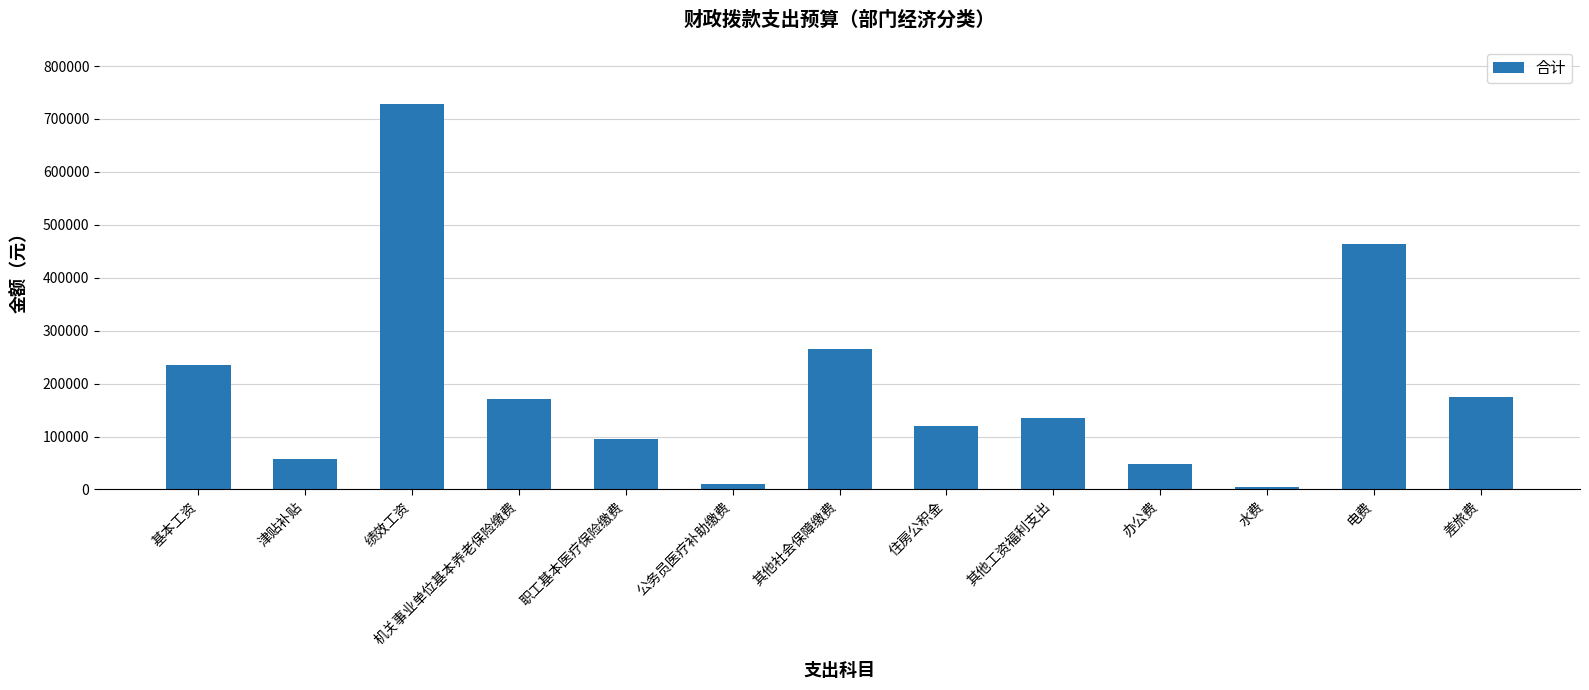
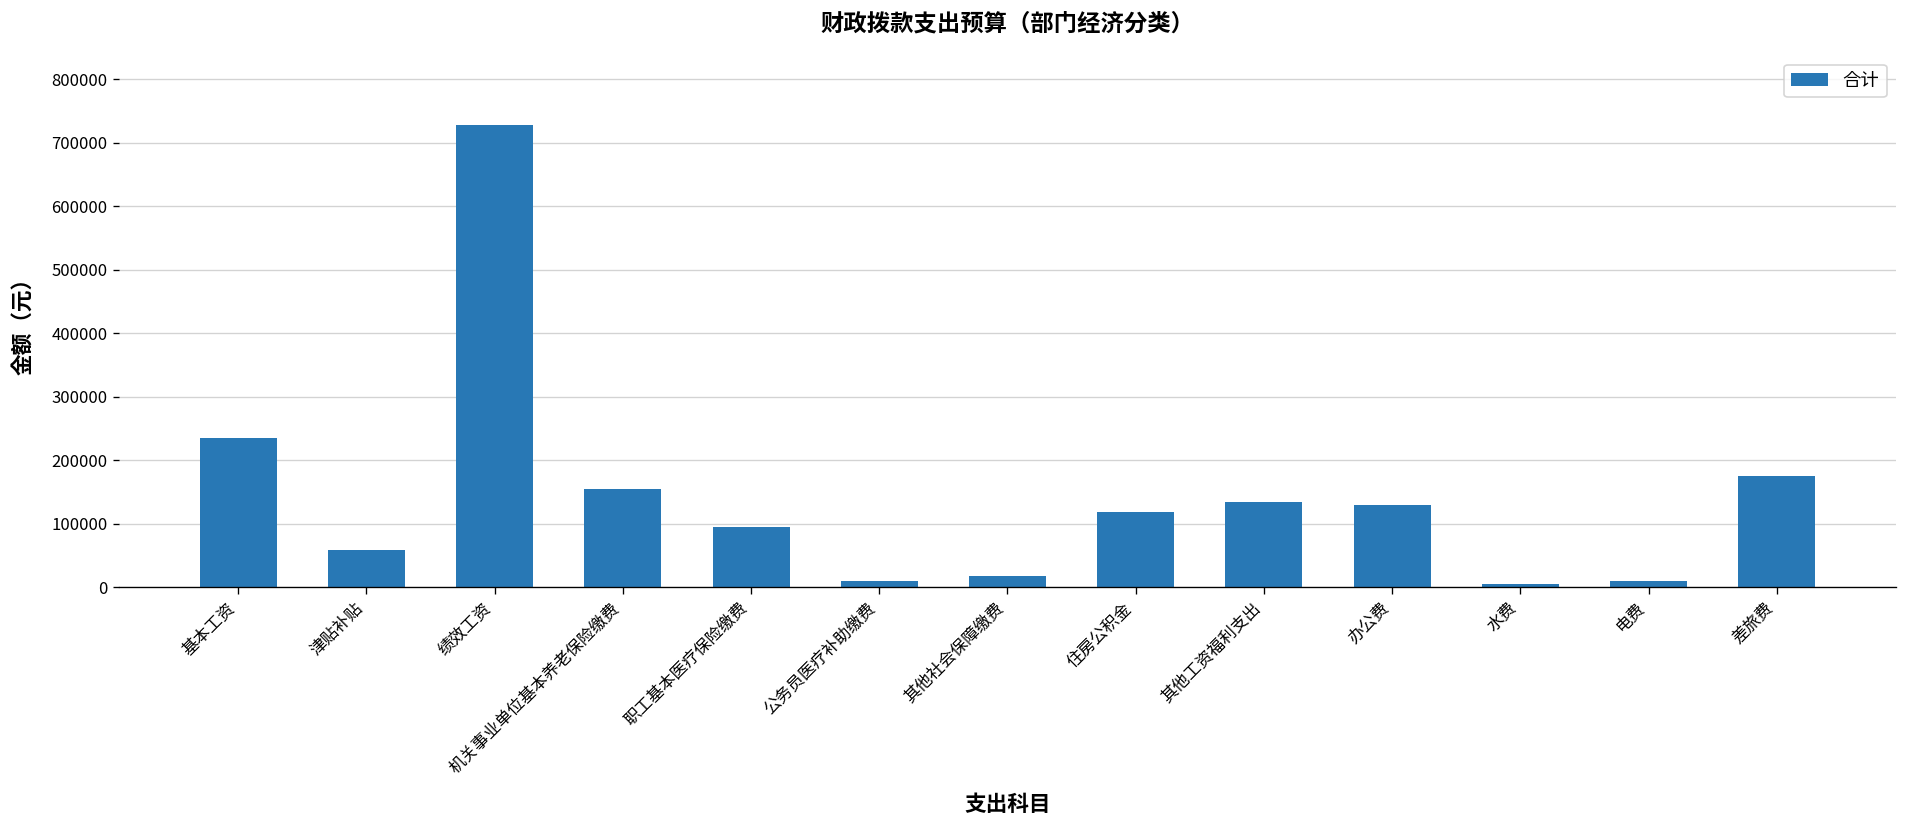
  {
    "基本工资": 240000,
    "津贴补贴": 60000,
    "绩效工资": 730000,
-   "机关事业单位基本养老保险缴费": 170000,
+   "机关事业单位基本养老保险缴费": 150000,
    "职工基本医疗保险缴费": 100000,
    "公务员医疗补助缴费": 10000,
-   "其他社会保障缴费": 260000,
+   "其他社会保障缴费": 20000,
    "住房公积金": 120000,
    "其他工资福利支出": 130000,
-   "办公费": 50000,
+   "办公费": 130000,
    "水费": 0,
-   "电费": 460000,
+   "电费": 10000,
    "差旅费": 180000
  }
